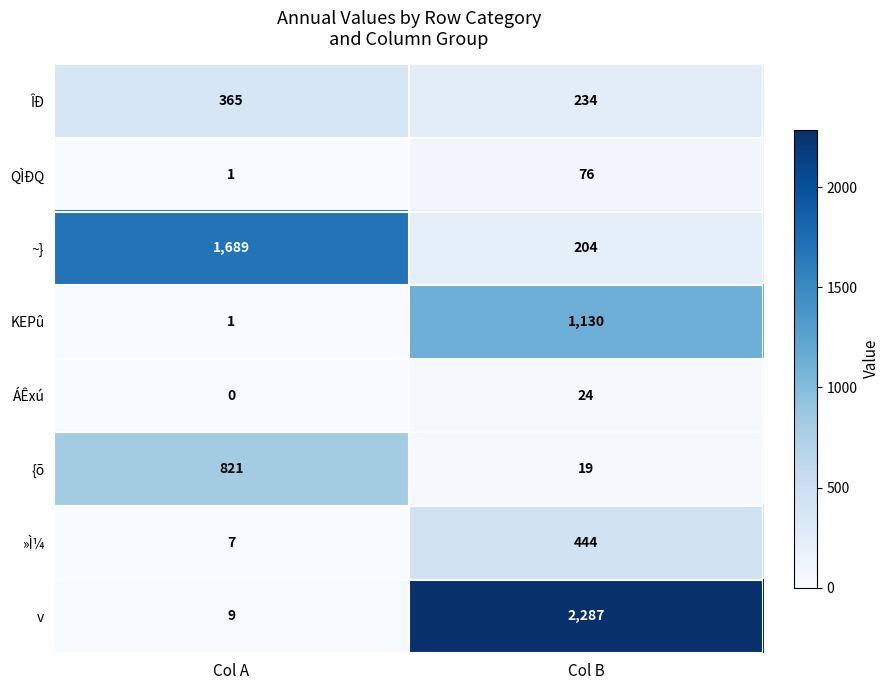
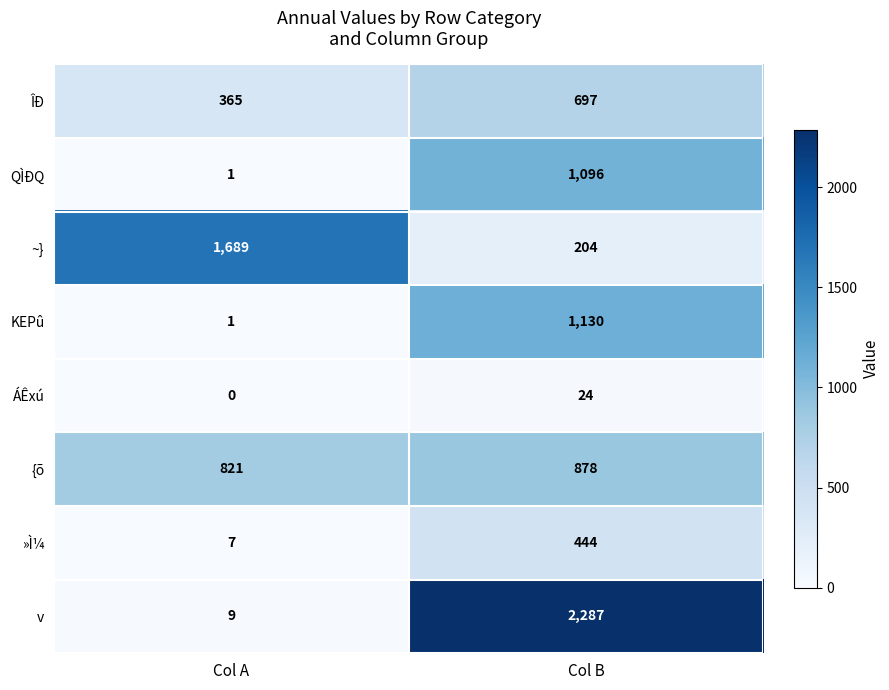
  {
    "ÎÐ": {
      "Col A": "365",
-     "Col B": "234"
+     "Col B": "697"
    },
    "QÌÐQ": {
      "Col A": "1",
-     "Col B": "76"
+     "Col B": "1,096"
    },
    "~}": {
      "Col A": "1,689",
      "Col B": "204"
    },
    "KEPû": {
      "Col A": "1",
      "Col B": "1,130"
    },
    "ÁÊxú": {
      "Col A": "0",
      "Col B": "24"
    },
    "{õ": {
      "Col A": "821",
-     "Col B": "19"
+     "Col B": "878"
    },
    "»Ì¼": {
      "Col A": "7",
      "Col B": "444"
    },
    "v": {
      "Col A": "9",
      "Col B": "2,287"
    }
  }
